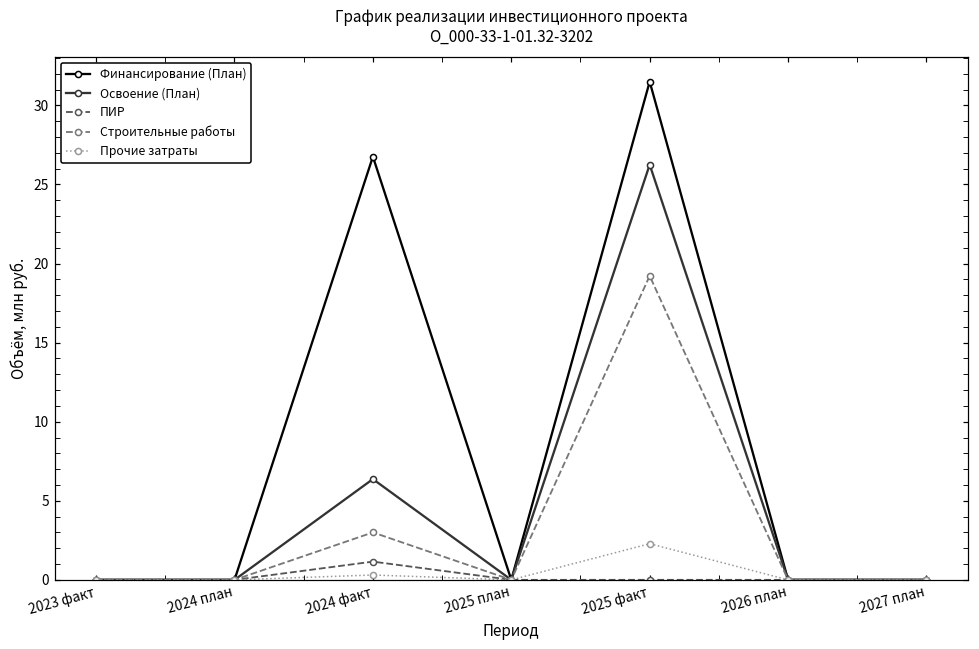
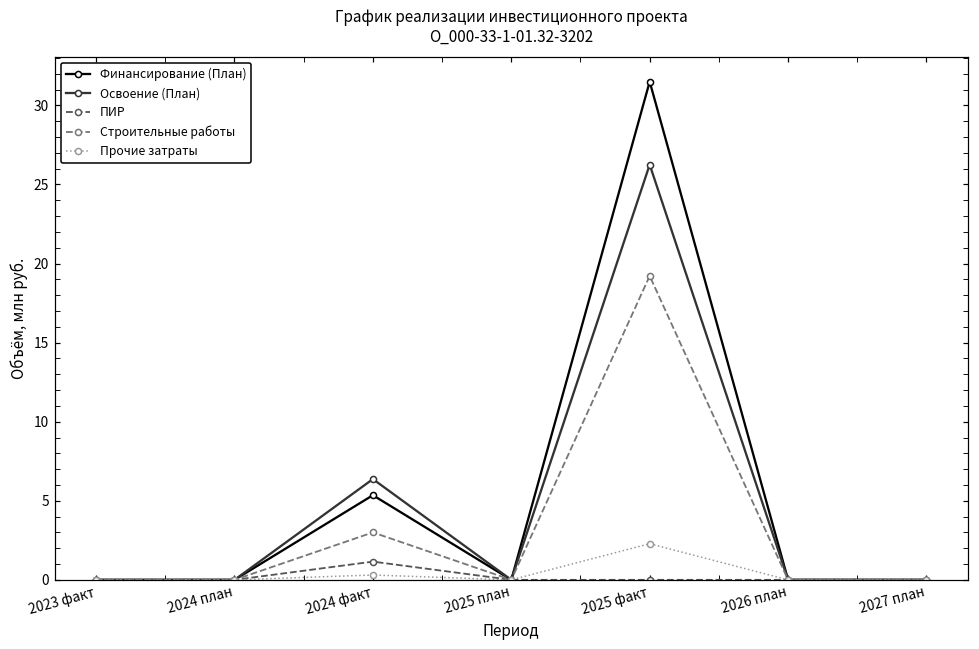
  {
    "Финансирование (План)": {
-     "2024 факт": 26.8,
+     "2024 факт": 5.4,
      "2025 факт": 31.5
    }
  }
